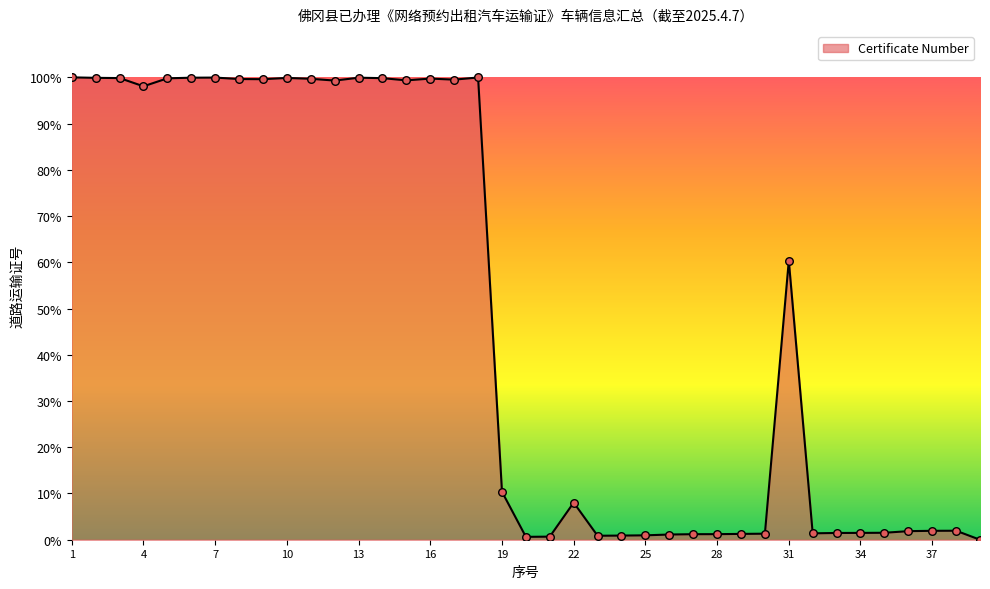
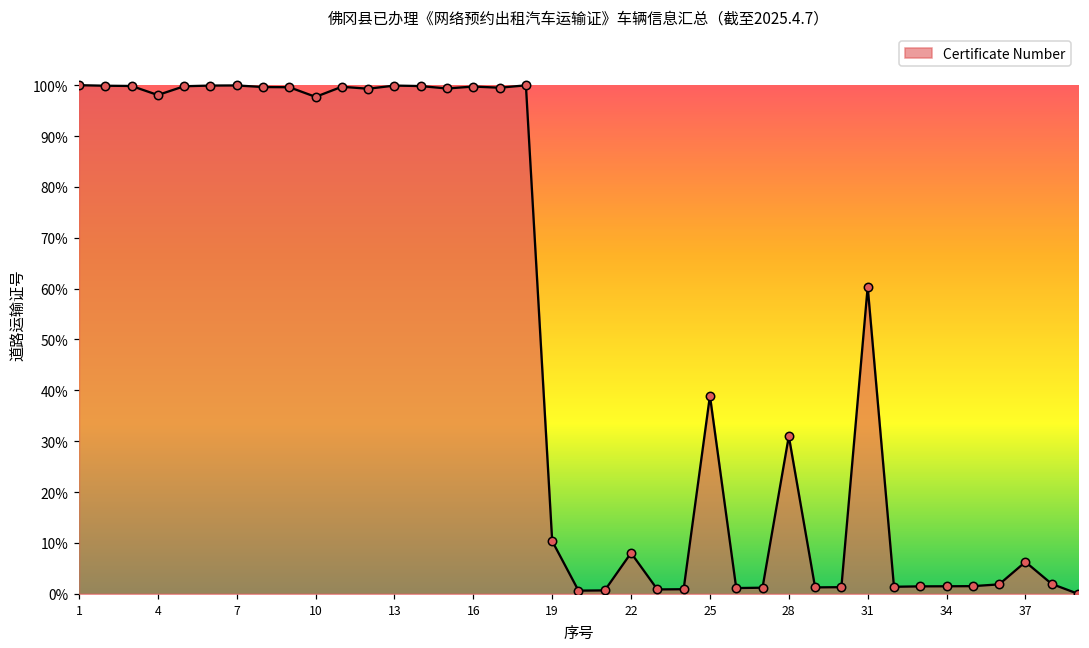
  {
    "1": "100%",
    "4": "98%",
    "7": "100%",
-   "10": "100%",
+   "10": "98%",
    "13": "100%",
    "16": "100%",
    "19": "10%",
    "22": "8%",
-   "25": "1%",
-   "28": "1%",
+   "25": "39%",
+   "28": "31%",
    "31": "60%",
    "34": "1%",
-   "37": "2%"
+   "37": "6%"
  }
